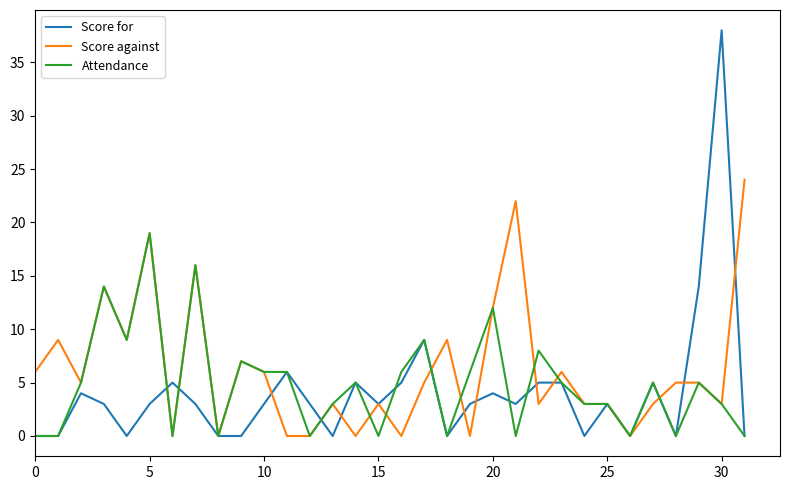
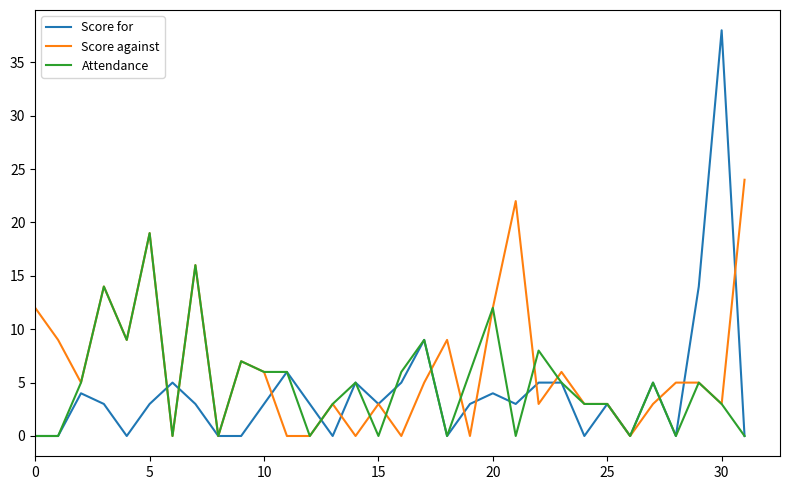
  {
    "Score against": {
-     "0": 6
+     "0": 12
    }
  }
